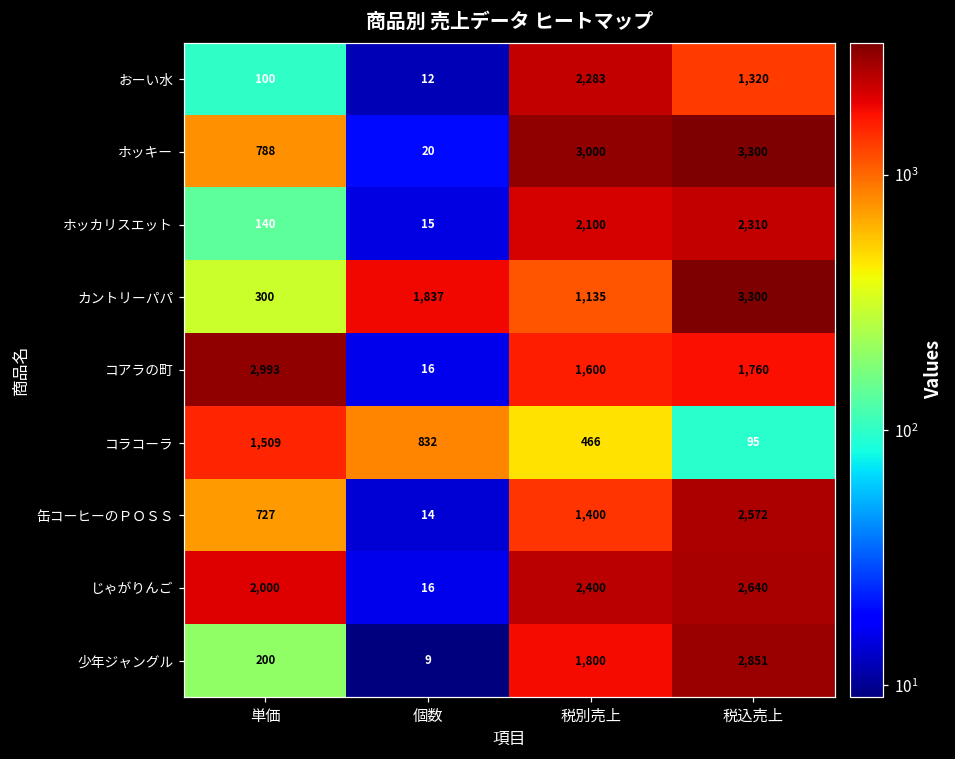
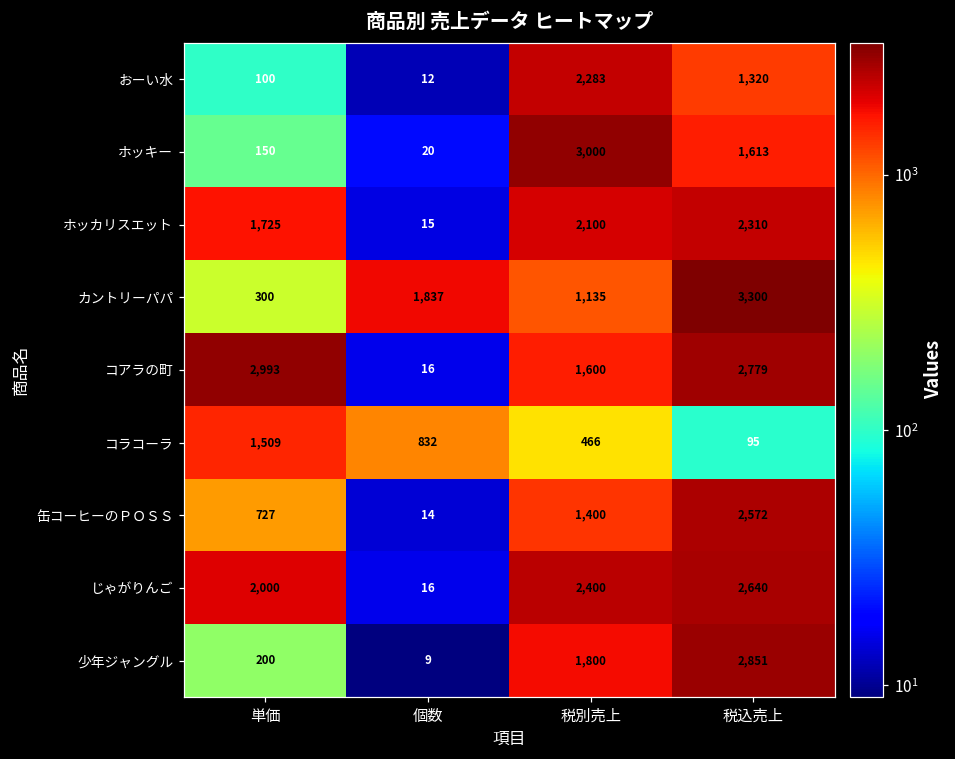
  {
    "おーい水": {
      "単価": "100",
      "個数": "12",
      "税別売上": "2,283",
      "税込売上": "1,320"
    },
    "ホッキー": {
-     "単価": "788",
+     "単価": "150",
      "個数": "20",
      "税別売上": "3,000",
-     "税込売上": "3,300"
+     "税込売上": "1,613"
    },
    "ホッカリスエット": {
-     "単価": "140",
+     "単価": "1,725",
      "個数": "15",
      "税別売上": "2,100",
      "税込売上": "2,310"
    },
    "カントリーパパ": {
      "単価": "300",
      "個数": "1,837",
      "税別売上": "1,135",
      "税込売上": "3,300"
    },
    "コアラの町": {
      "単価": "2,993",
      "個数": "16",
      "税別売上": "1,600",
-     "税込売上": "1,760"
+     "税込売上": "2,779"
    },
    "コラコーラ": {
      "単価": "1,509",
      "個数": "832",
      "税別売上": "466",
      "税込売上": "95"
    },
    "缶コーヒーのＰＯＳＳ": {
      "単価": "727",
      "個数": "14",
      "税別売上": "1,400",
      "税込売上": "2,572"
    },
    "じゃがりんご": {
      "単価": "2,000",
      "個数": "16",
      "税別売上": "2,400",
      "税込売上": "2,640"
    },
    "少年ジャングル": {
      "単価": "200",
      "個数": "9",
      "税別売上": "1,800",
      "税込売上": "2,851"
    }
  }
